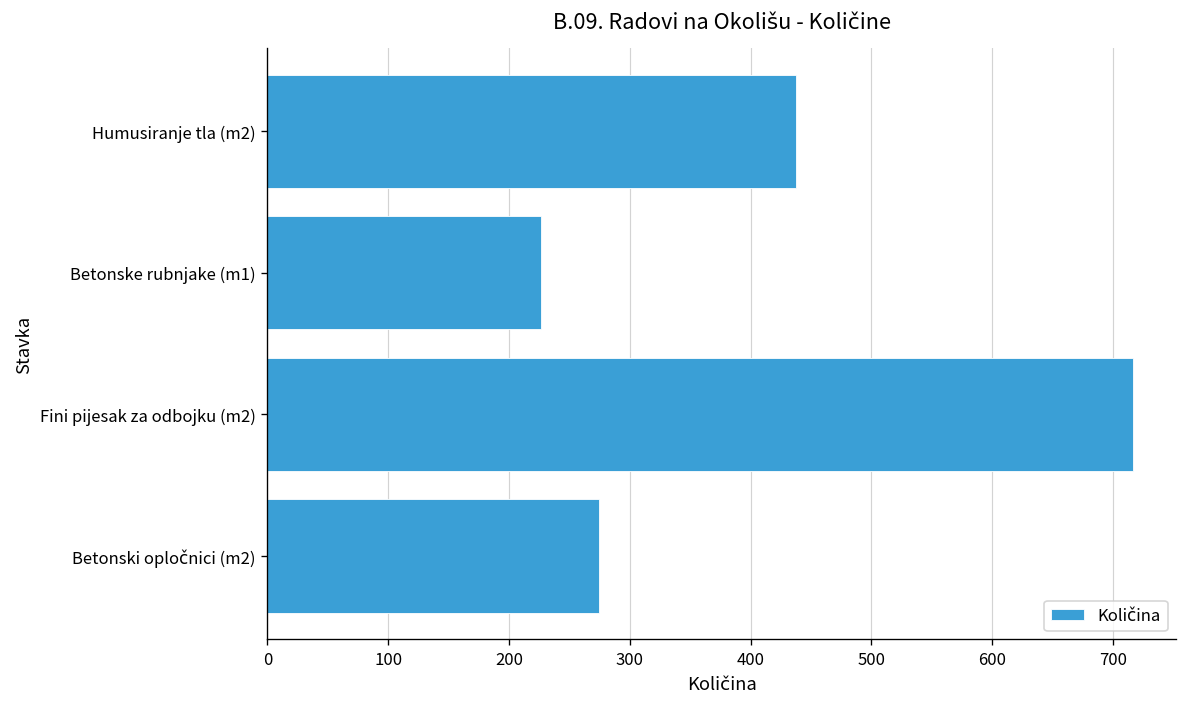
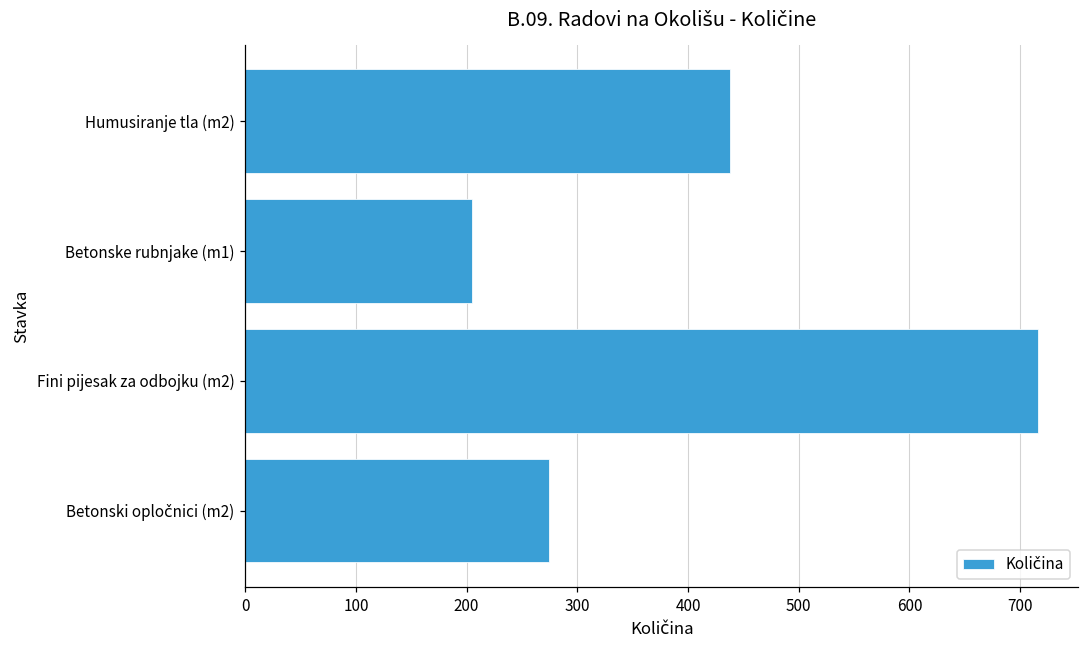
  {
    "Humusiranje tla (m2)": 438,
-   "Betonske rubnjake (m1)": 227,
+   "Betonske rubnjake (m1)": 205,
    "Fini pijesak za odbojku (m2)": 716,
    "Betonski opločnici (m2)": 274
  }
